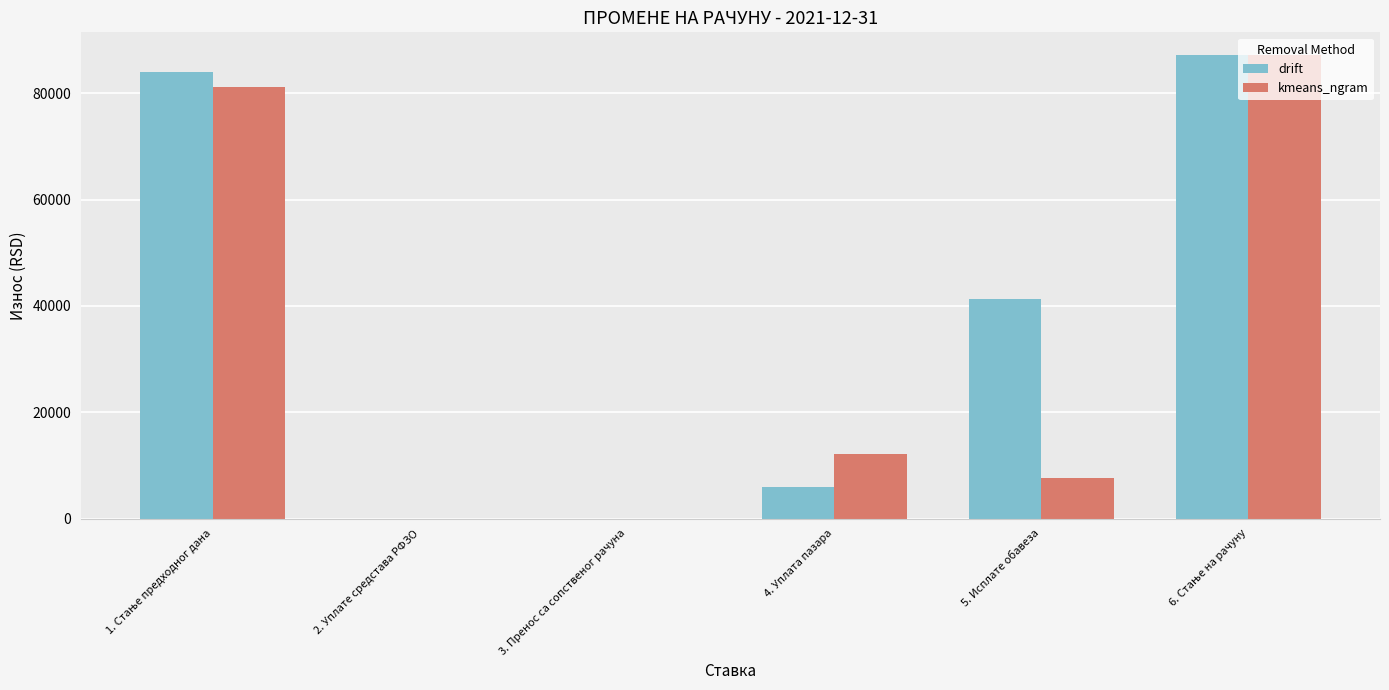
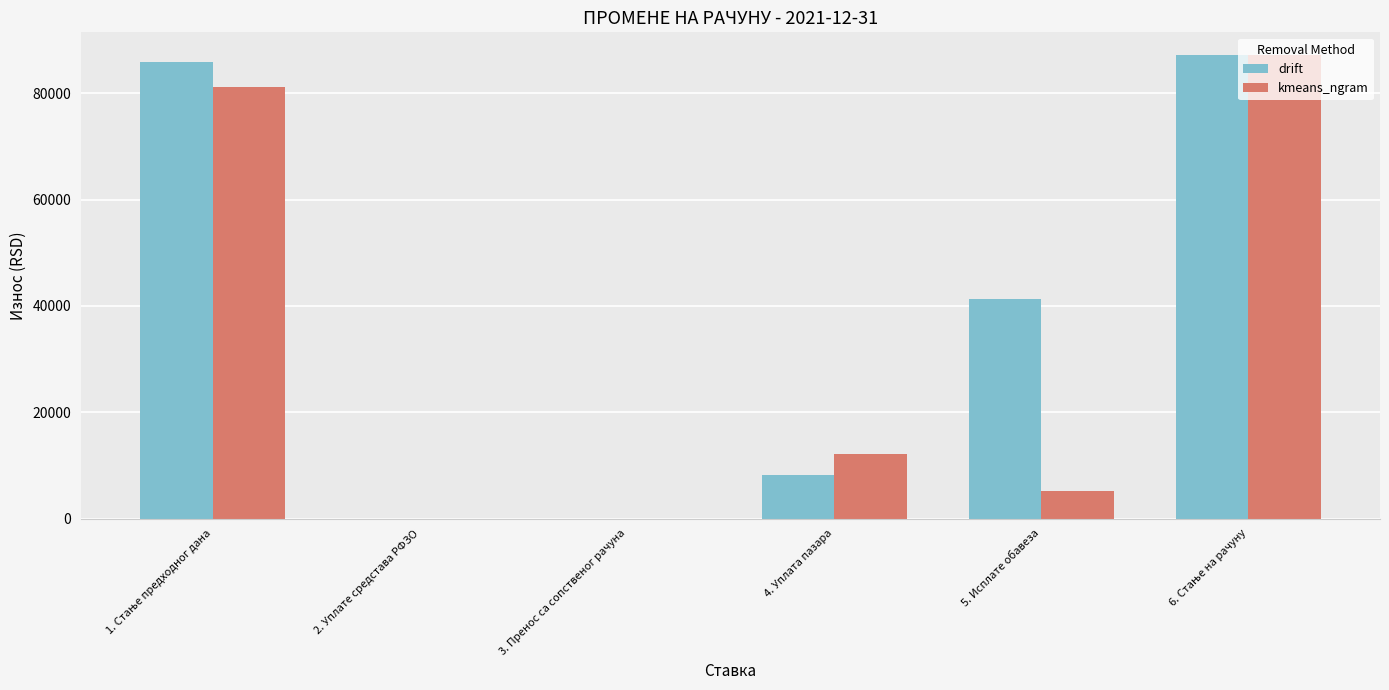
  {
    "drift": {
-     "1. Стање предходног дана": 84000,
+     "1. Стање предходног дана": 86000,
      "2. Уплате средстава РФЗО": 0,
      "3. Пренос са сопственог рачуна": 0,
-     "4. Уплата пазара": 6000,
+     "4. Уплата пазара": 8000,
      "5. Исплате обавеза": 41000,
      "6. Стање на рачуну": 87000
    },
    "kmeans_ngram": {
      "1. Стање предходног дана": 81000,
      "2. Уплате средстава РФЗО": 0,
      "3. Пренос са сопственог рачуна": 0,
      "4. Уплата пазара": 12000,
-     "5. Исплате обавеза": 8000
+     "5. Исплате обавеза": 5000
    }
  }
